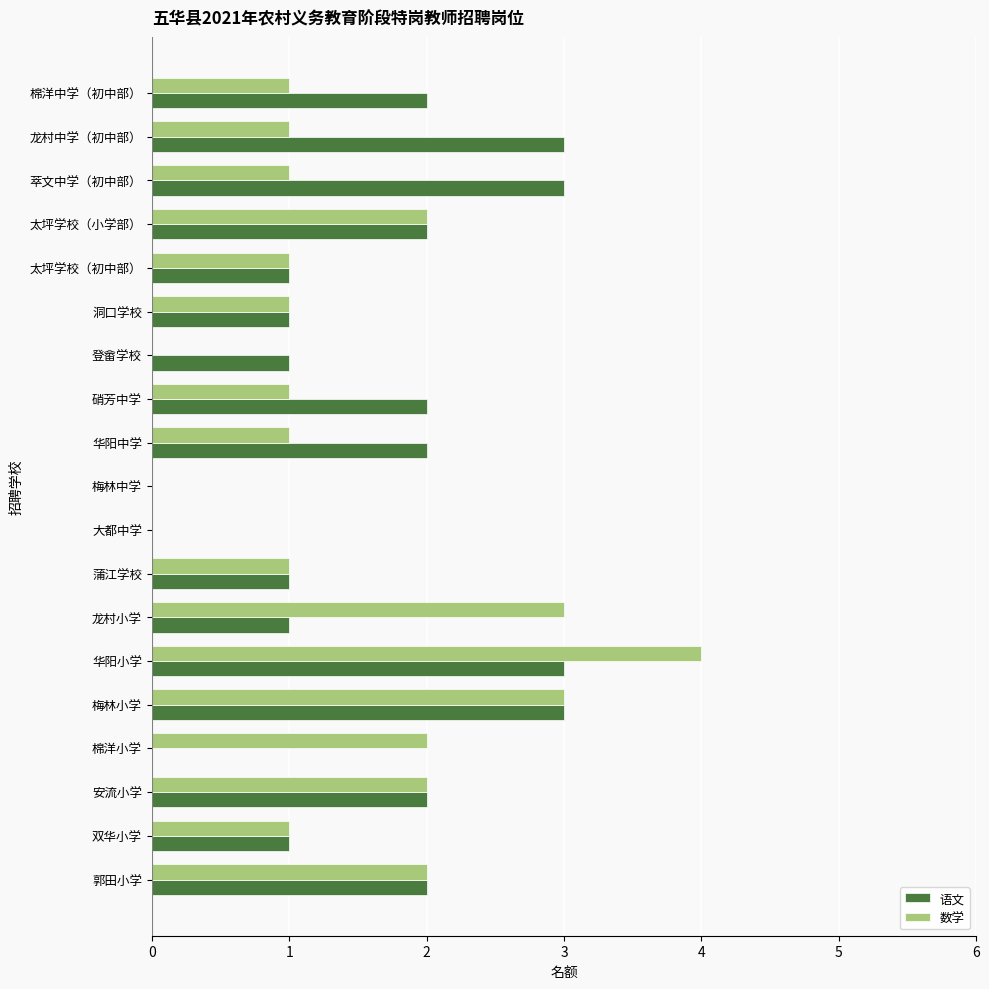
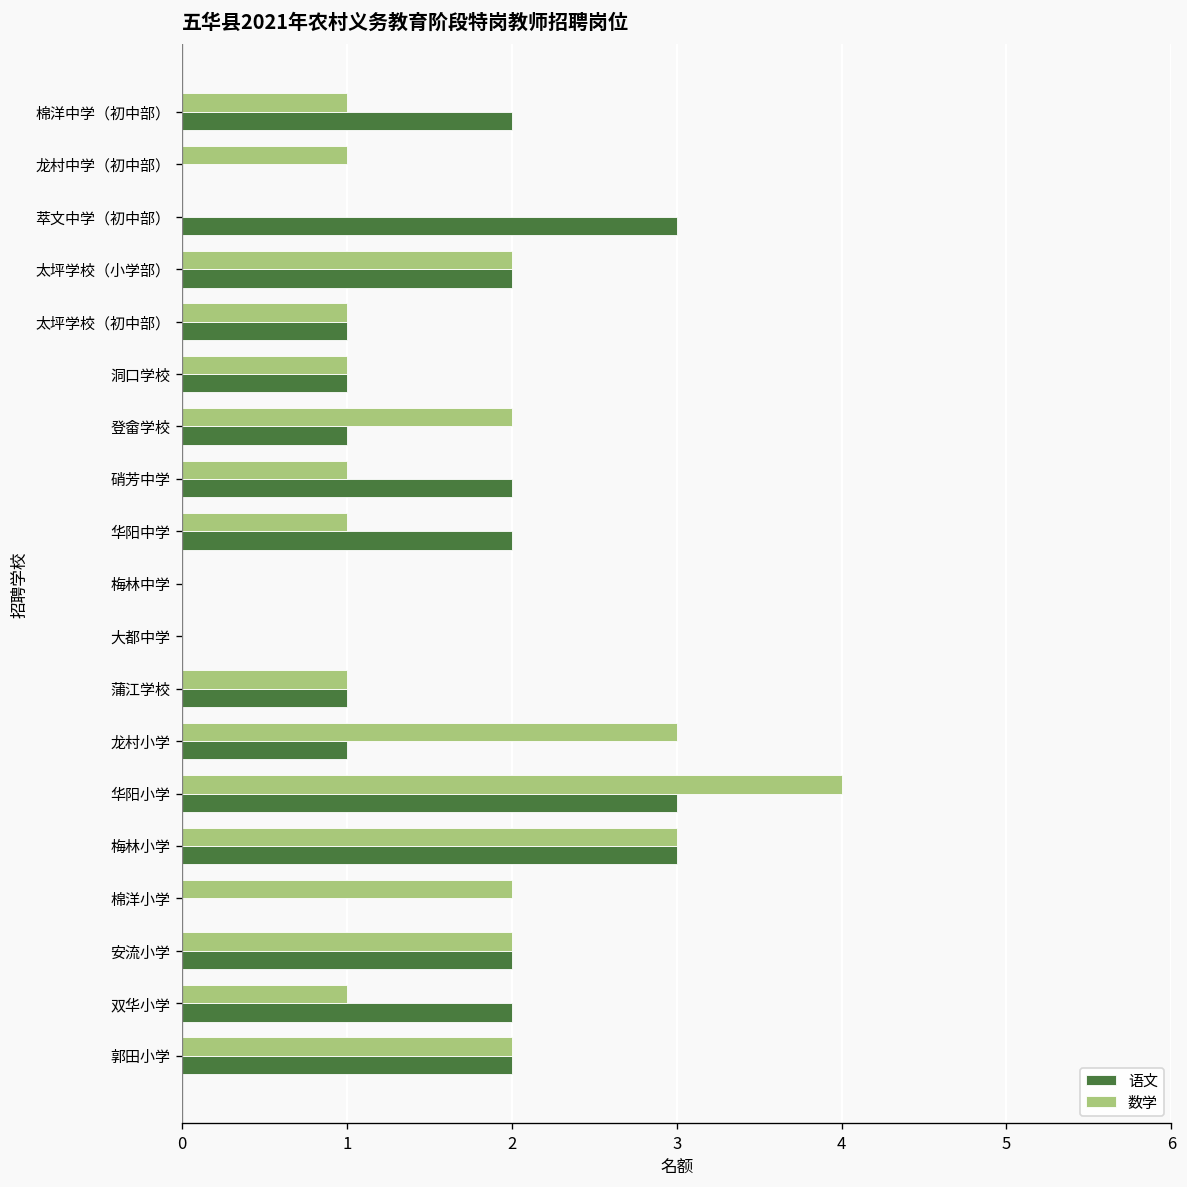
  {
    "语文": {
      "棉洋中学（初中部）": 2,
-     "龙村中学（初中部）": 3,
+     "龙村中学（初中部）": 0,
      "萃文中学（初中部）": 3,
      "太坪学校（小学部）": 2,
      "太坪学校（初中部）": 1,
      "洞口学校": 1,
      "登畲学校": 1,
      "硝芳中学": 2,
      "华阳中学": 2,
      "梅林中学": 0,
      "大都中学": 0,
      "蒲江学校": 1,
      "龙村小学": 1,
      "华阳小学": 3,
      "梅林小学": 3,
      "棉洋小学": 0,
      "安流小学": 2,
-     "双华小学": 1,
+     "双华小学": 2,
      "郭田小学": 2
    },
    "数学": {
      "棉洋中学（初中部）": 1,
      "龙村中学（初中部）": 1,
-     "萃文中学（初中部）": 1,
+     "萃文中学（初中部）": 0,
      "太坪学校（小学部）": 2,
      "太坪学校（初中部）": 1,
      "洞口学校": 1,
-     "登畲学校": 0,
+     "登畲学校": 2,
      "硝芳中学": 1,
      "华阳中学": 1,
      "梅林中学": 0,
      "大都中学": 0,
      "蒲江学校": 1,
      "龙村小学": 3,
      "华阳小学": 4,
      "梅林小学": 3,
      "棉洋小学": 2,
      "安流小学": 2,
      "双华小学": 1,
      "郭田小学": 2
    }
  }
